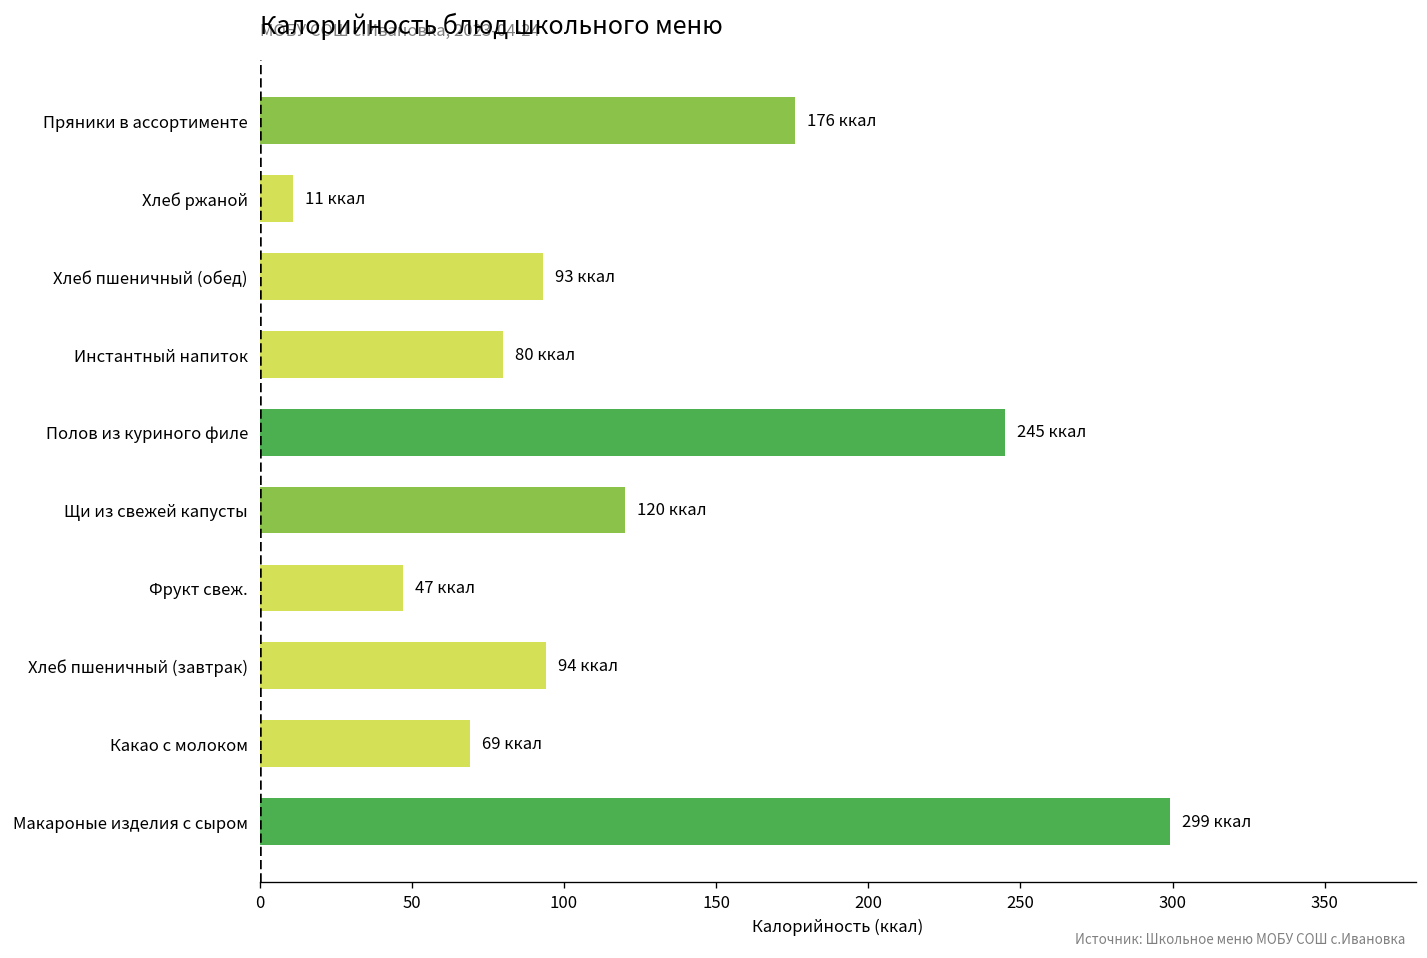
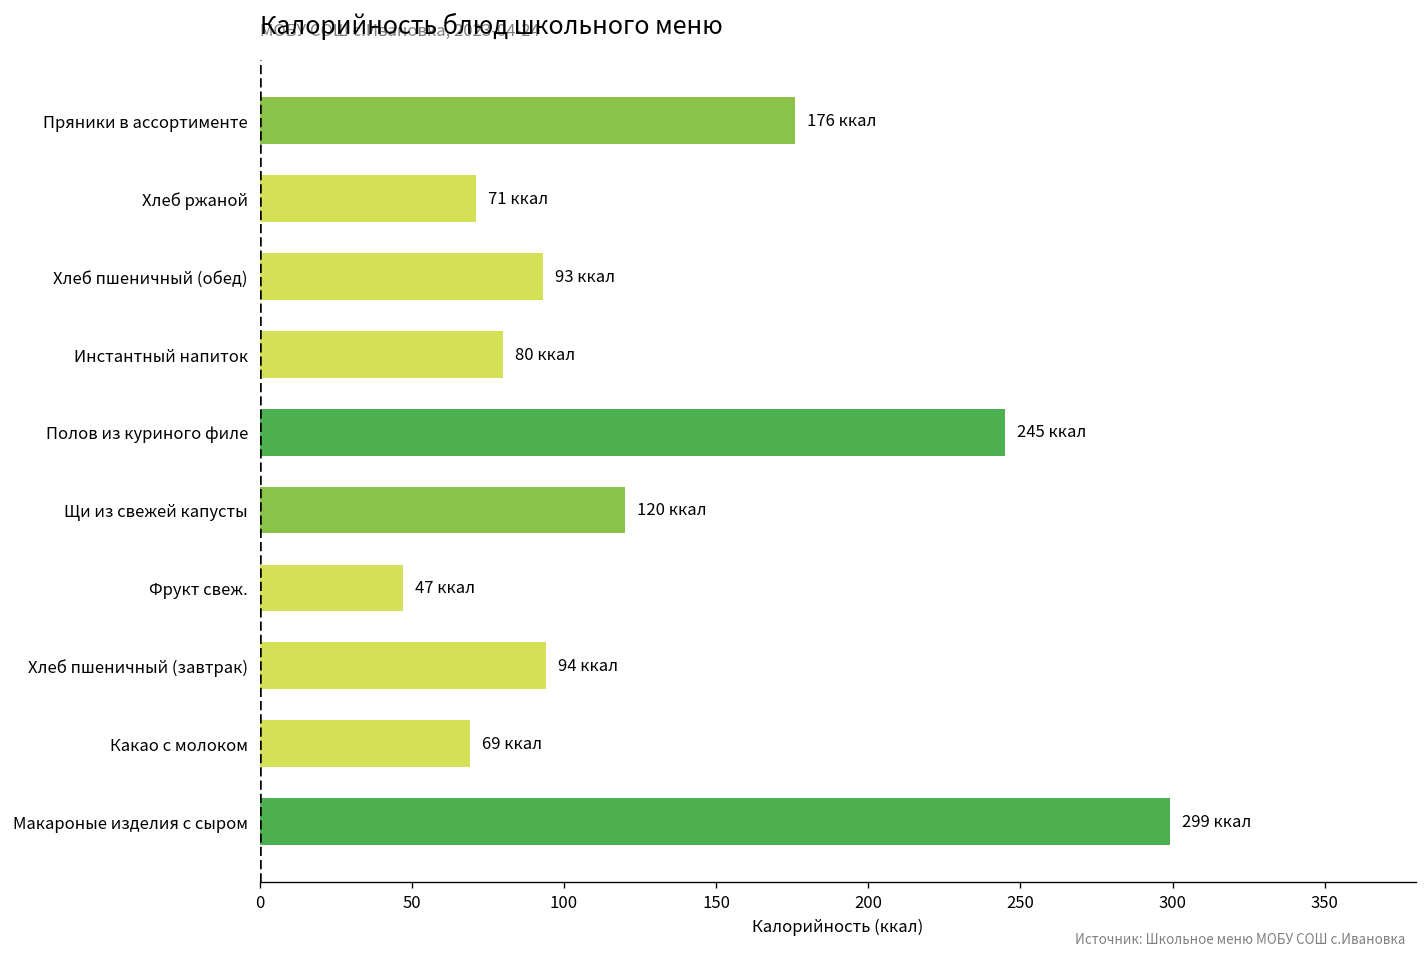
  {
    "Пряники в ассортименте": 176,
-   "Хлеб ржаной": 11,
+   "Хлеб ржаной": 71,
    "Хлеб пшеничный (обед)": 93,
    "Инстантный напиток": 80,
    "Полов из куриного филе": 245,
    "Щи из свежей капусты": 120,
    "Фрукт свеж.": 47,
    "Хлеб пшеничный (завтрак)": 94,
    "Какао с молоком": 69,
    "Макароные изделия с сыром": 299
  }
